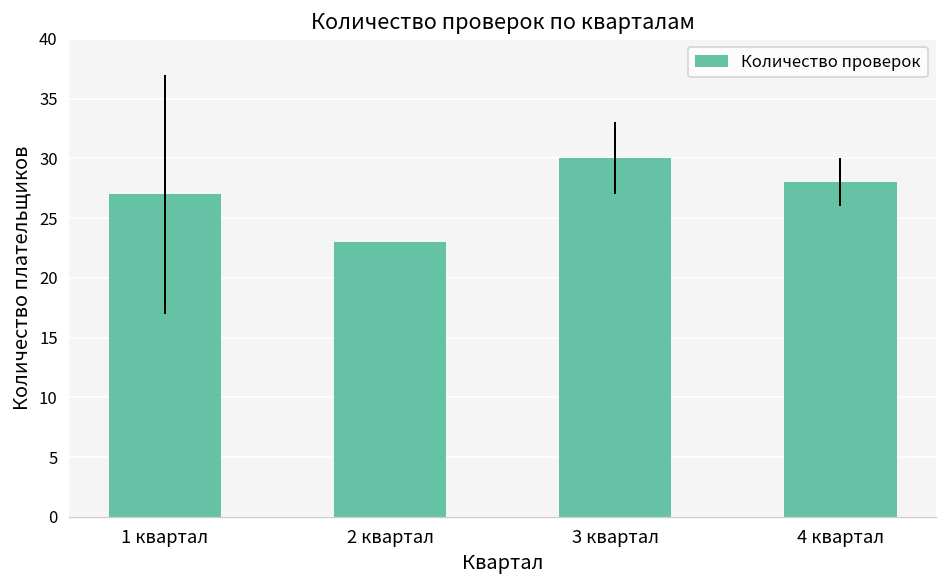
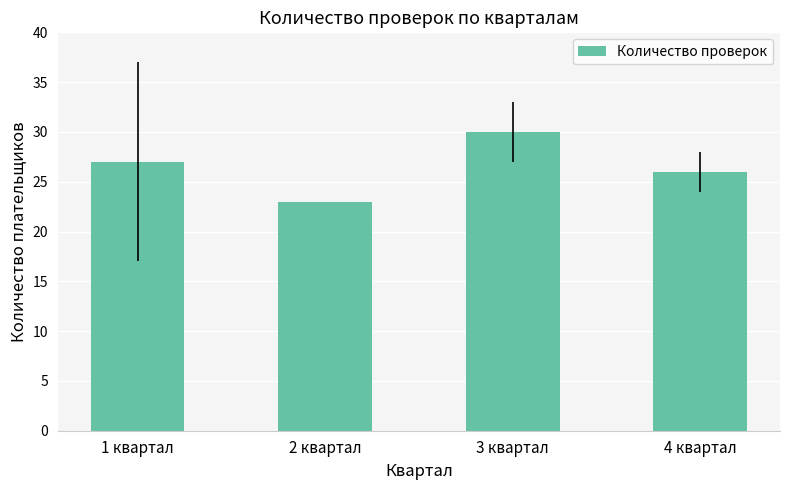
  {
    "1 квартал": 27,
    "2 квартал": 23,
    "3 квартал": 30,
-   "4 квартал": 28
+   "4 квартал": 26
  }
